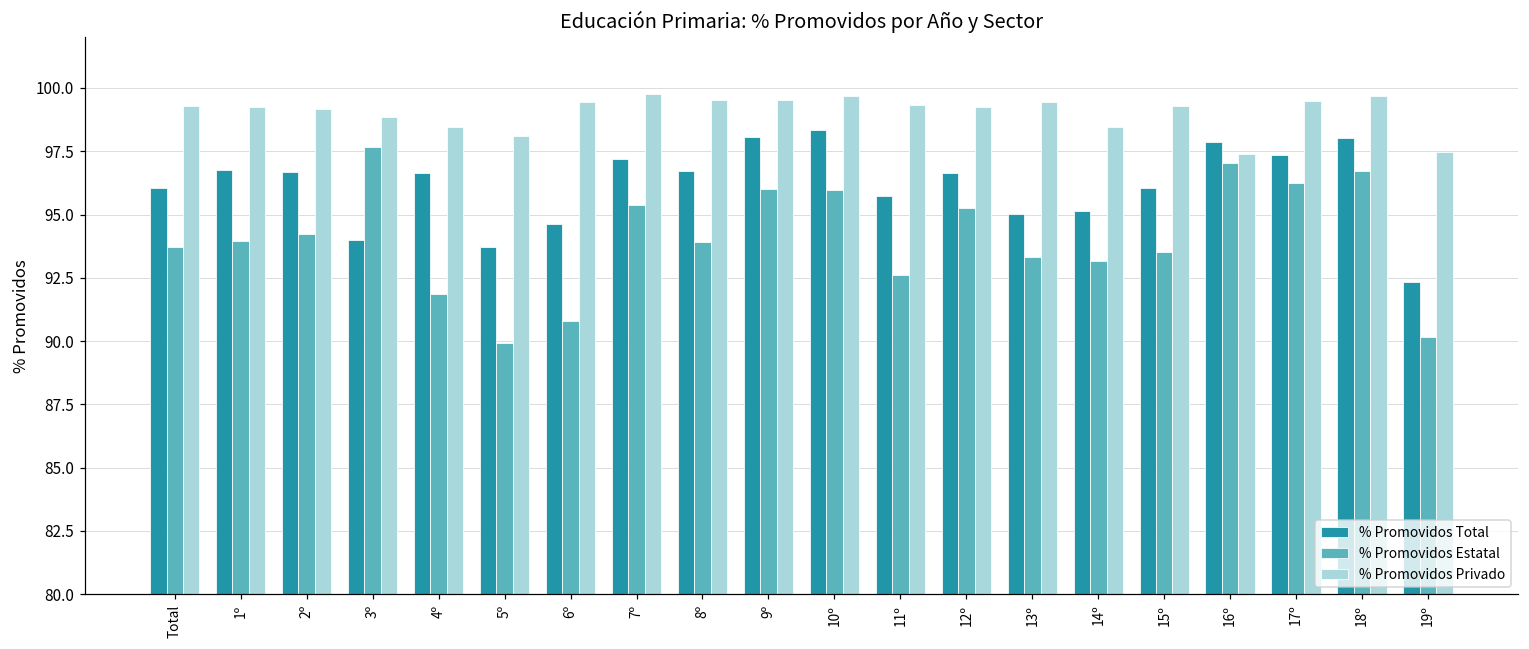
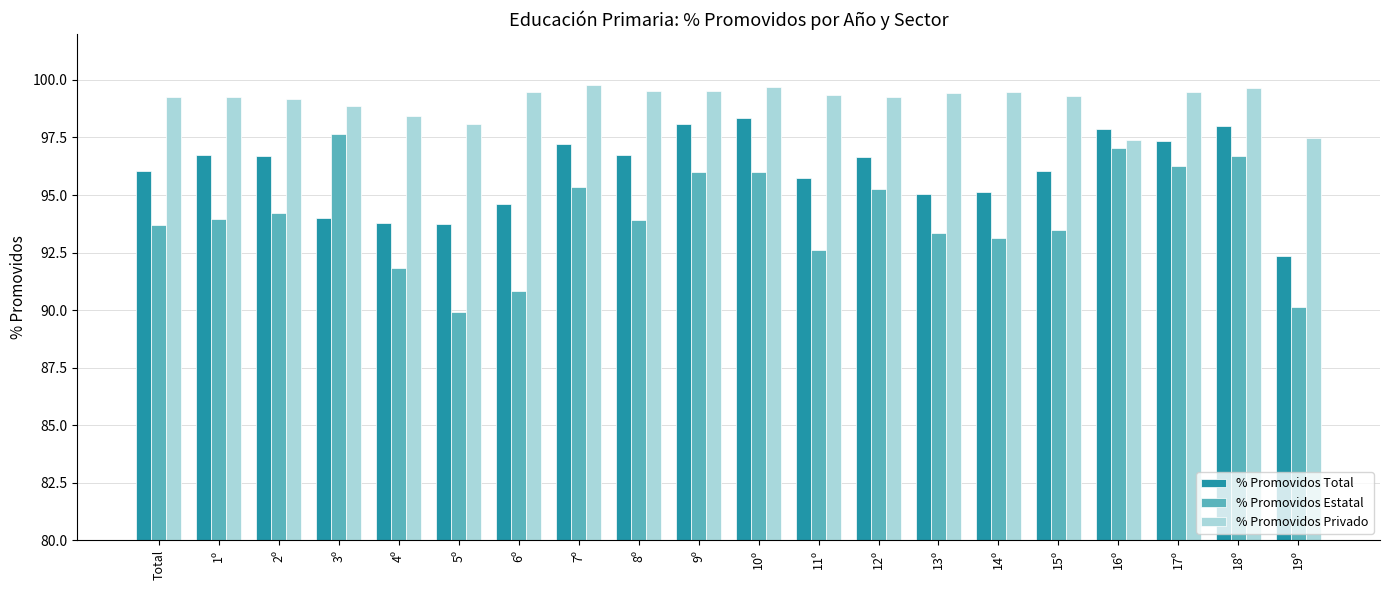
  {
    "% Promovidos Total": {
      "Total": 96.1,
      "1º": 96.7,
      "2º": 96.7,
      "3º": 94.0,
-     "4º": 96.6,
+     "4º": 93.8,
      "5º": 93.7,
      "6º": 94.6,
      "7º": 97.2,
      "8º": 96.7,
      "9º": 98.1,
      "10º": 98.3,
      "11º": 95.8,
      "12º": 96.6,
      "13º": 95.0,
      "14º": 95.1,
      "15º": 96.1,
      "16º": 97.9,
      "17º": 97.4,
      "18º": 98.0,
      "19º": 92.4
    },
    "% Promovidos Estatal": {
      "Total": 93.7,
      "1º": 94.0,
      "2º": 94.2,
      "3º": 97.7,
      "4º": 91.8,
      "5º": 89.9,
      "6º": 90.8,
      "7º": 95.4,
      "8º": 93.9,
      "9º": 96.0,
      "10º": 96.0,
      "11º": 92.6,
      "12º": 95.2,
      "13º": 93.3,
      "14º": 93.2,
      "15º": 93.5,
      "16º": 97.0,
      "17º": 96.3,
      "18º": 96.7,
      "19º": 90.1
    },
    "% Promovidos Privado": {
      "Total": 99.3,
      "1º": 99.2,
      "2º": 99.2,
      "3º": 98.9,
      "4º": 98.4,
      "5º": 98.1,
      "6º": 99.5,
      "7º": 99.8,
      "8º": 99.5,
      "9º": 99.5,
      "10º": 99.7,
      "11º": 99.3,
      "12º": 99.3,
      "13º": 99.5,
-     "14º": 98.5,
+     "14º": 99.5,
      "15º": 99.3,
      "16º": 97.4,
      "17º": 99.5,
      "18º": 99.7,
      "19º": 97.5
    }
  }
